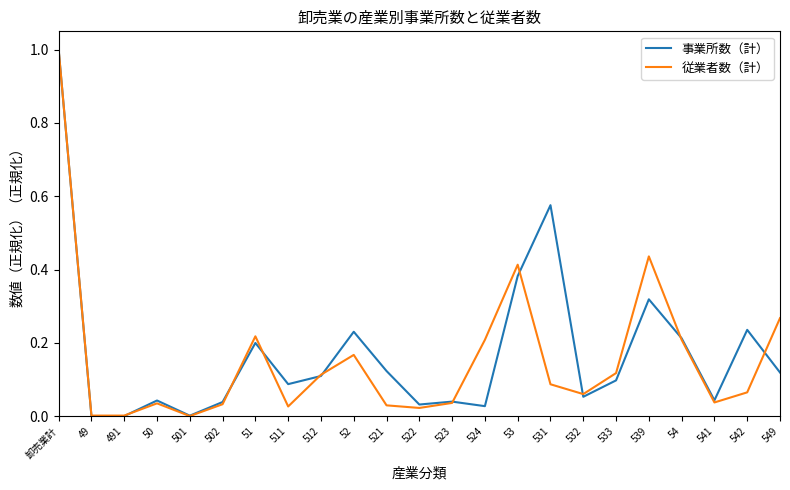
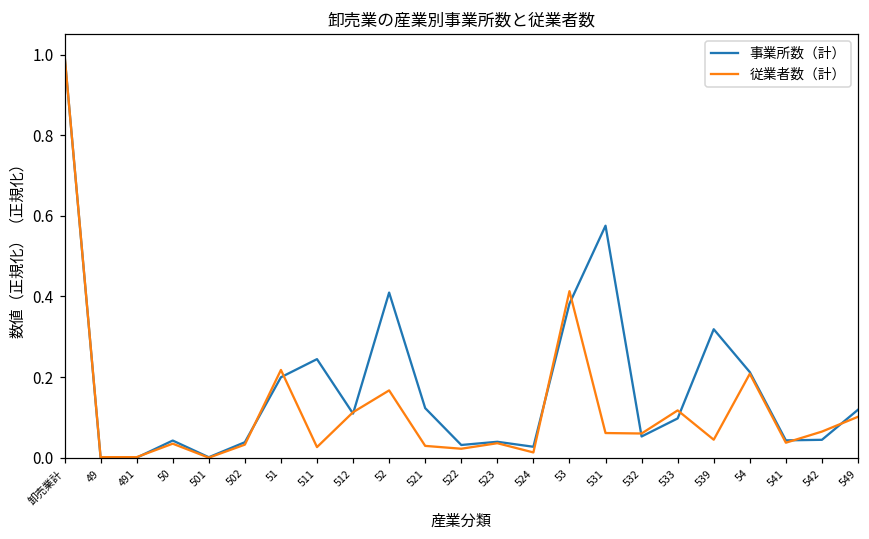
  {
    "事業所数（計）": {
      "50": 0.04,
      "51": 0.20,
-     "511": 0.09,
-     "52": 0.23,
+     "511": 0.24,
+     "52": 0.41,
      "521": 0.12,
      "522": 0.03,
      "524": 0.03,
      "53": 0.38,
      "531": 0.58,
      "532": 0.05,
      "533": 0.10,
      "539": 0.32,
-     "542": 0.24,
+     "542": 0.04,
      "549": 0.12
    },
    "従業者数（計）": {
      "50": 0.03,
      "51": 0.22,
      "511": 0.03,
      "52": 0.17,
      "521": 0.03,
      "522": 0.02,
-     "524": 0.21,
+     "524": 0.01,
      "53": 0.41,
-     "531": 0.09,
+     "531": 0.06,
      "532": 0.06,
      "533": 0.12,
-     "539": 0.44,
+     "539": 0.04,
      "542": 0.06,
-     "549": 0.27
+     "549": 0.10
    }
  }
